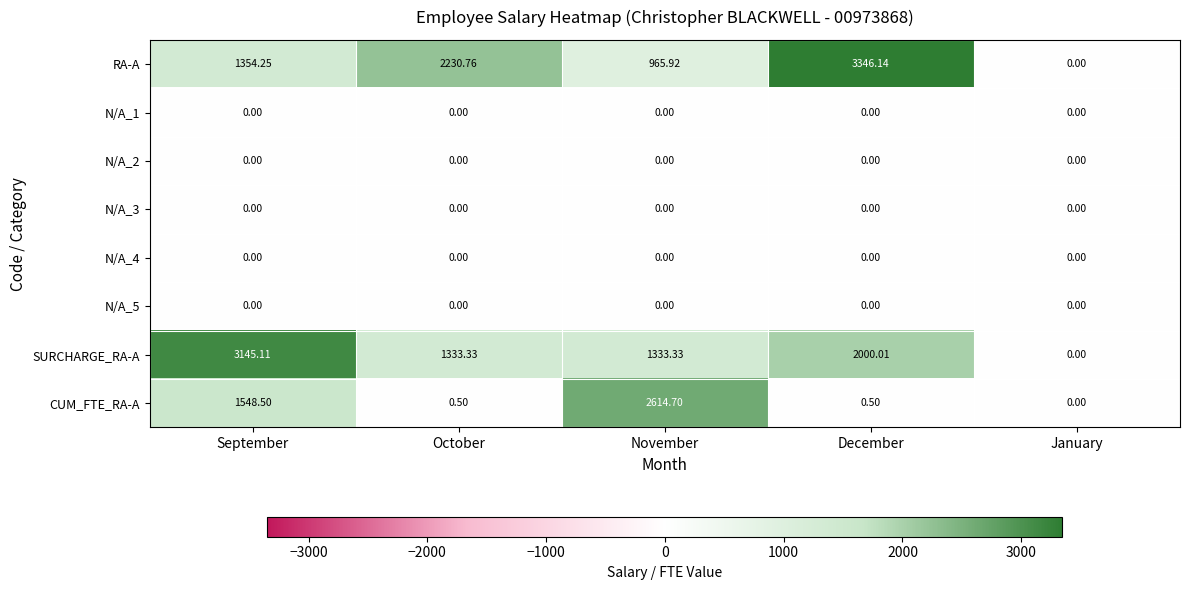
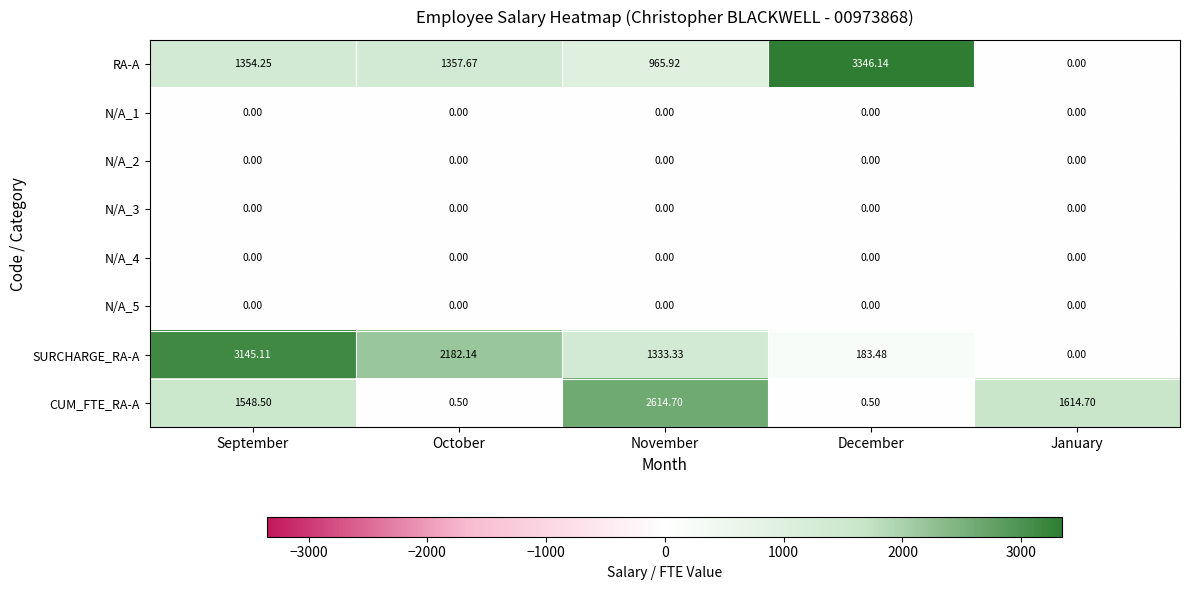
  {
    "RA-A": {
      "September": 1354.25,
-     "October": 2230.76,
+     "October": 1357.67,
      "November": 965.92,
      "December": 3346.14,
      "January": 0.00
    },
    "N/A_1": {
      "September": 0.00,
      "October": 0.00,
      "November": 0.00,
      "December": 0.00,
      "January": 0.00
    },
    "N/A_2": {
      "September": 0.00,
      "October": 0.00,
      "November": 0.00,
      "December": 0.00,
      "January": 0.00
    },
    "N/A_3": {
      "September": 0.00,
      "October": 0.00,
      "November": 0.00,
      "December": 0.00,
      "January": 0.00
    },
    "N/A_4": {
      "September": 0.00,
      "October": 0.00,
      "November": 0.00,
      "December": 0.00,
      "January": 0.00
    },
    "N/A_5": {
      "September": 0.00,
      "October": 0.00,
      "November": 0.00,
      "December": 0.00,
      "January": 0.00
    },
    "SURCHARGE_RA-A": {
      "September": 3145.11,
-     "October": 1333.33,
+     "October": 2182.14,
      "November": 1333.33,
-     "December": 2000.01,
+     "December": 183.48,
      "January": 0.00
    },
    "CUM_FTE_RA-A": {
      "September": 1548.50,
      "October": 0.50,
      "November": 2614.70,
      "December": 0.50,
-     "January": 0.00
+     "January": 1614.70
    }
  }
